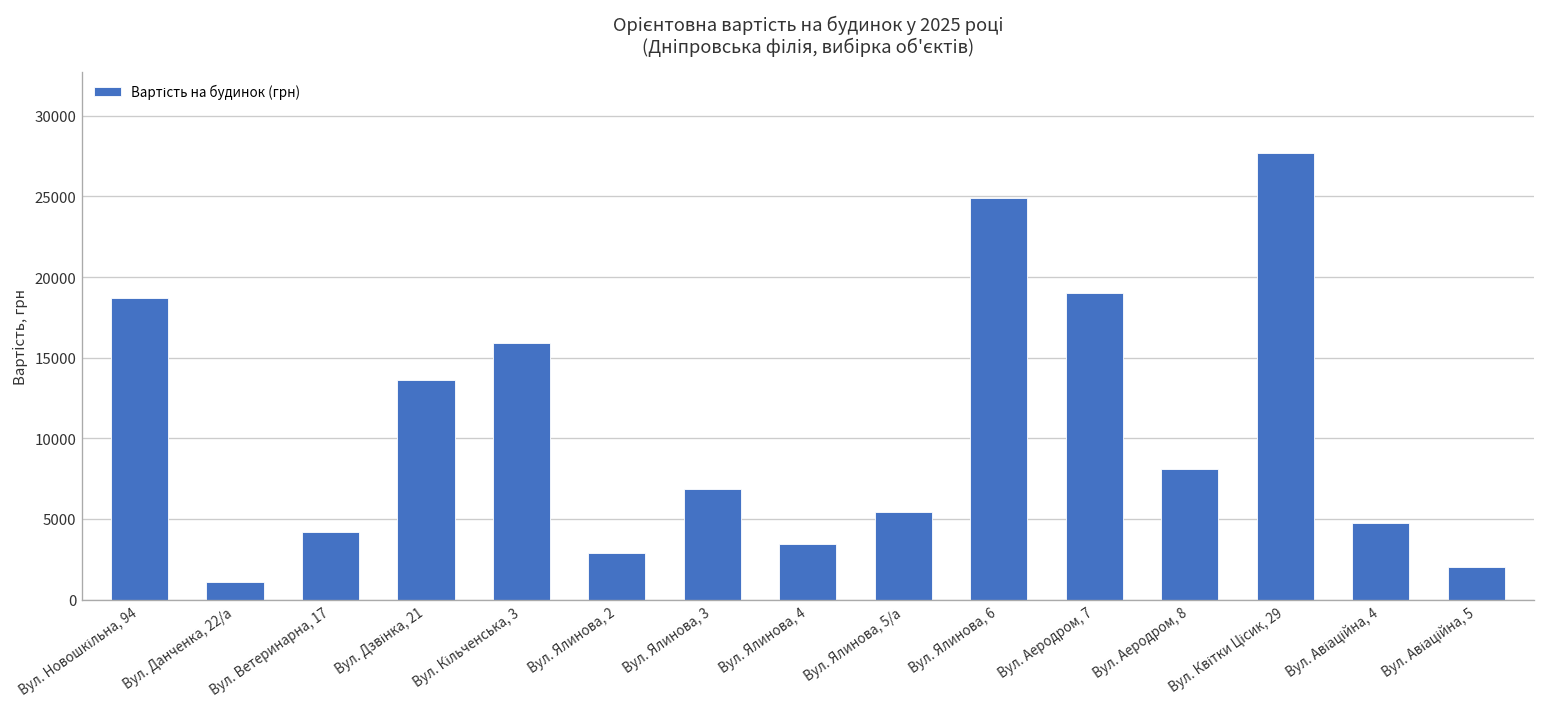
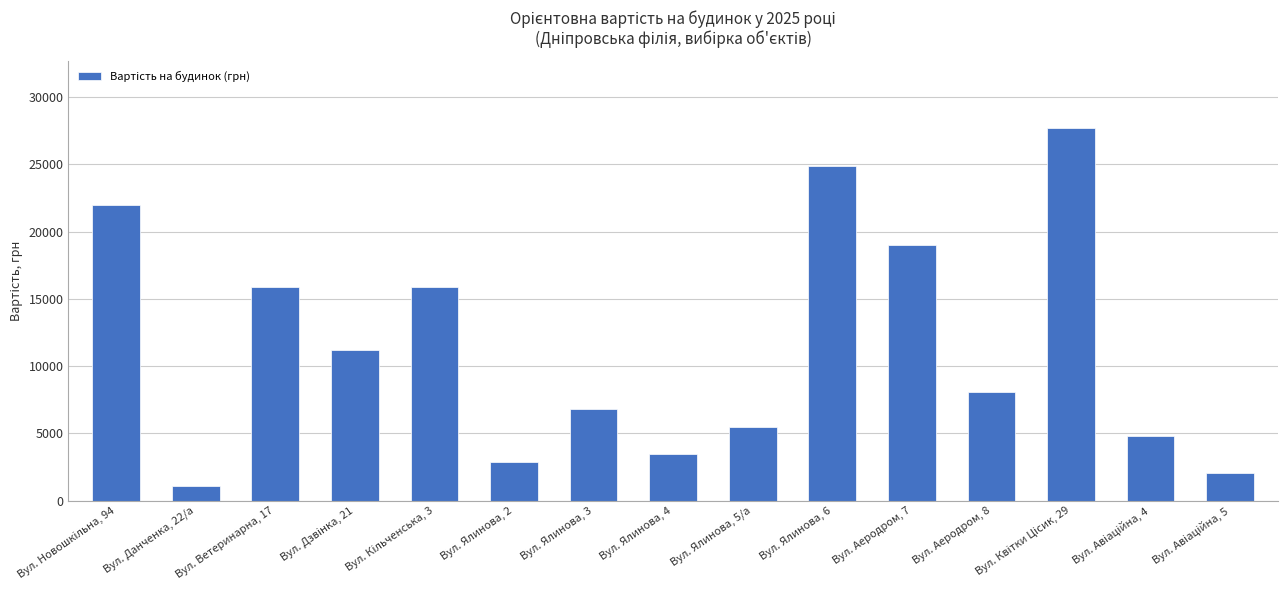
  {
-   "Вул. Новошкільна, 94": 18700,
+   "Вул. Новошкільна, 94": 22000,
    "Вул. Данченка, 22/а": 1100,
-   "Вул. Ветеринарна, 17": 4200,
-   "Вул. Дзвінка, 21": 13600,
+   "Вул. Ветеринарна, 17": 15900,
+   "Вул. Дзвінка, 21": 11200,
    "Вул. Кільченська, 3": 15900,
    "Вул. Ялинова, 2": 2900,
    "Вул. Ялинова, 3": 6800,
    "Вул. Ялинова, 4": 3400,
    "Вул. Ялинова, 5/а": 5500,
    "Вул. Ялинова, 6": 24900,
    "Вул. Аеродром, 7": 19000,
    "Вул. Аеродром, 8": 8100,
    "Вул. Квітки Цісик, 29": 27700,
    "Вул. Авіаційна, 4": 4800,
    "Вул. Авіаційна, 5": 2000
  }
